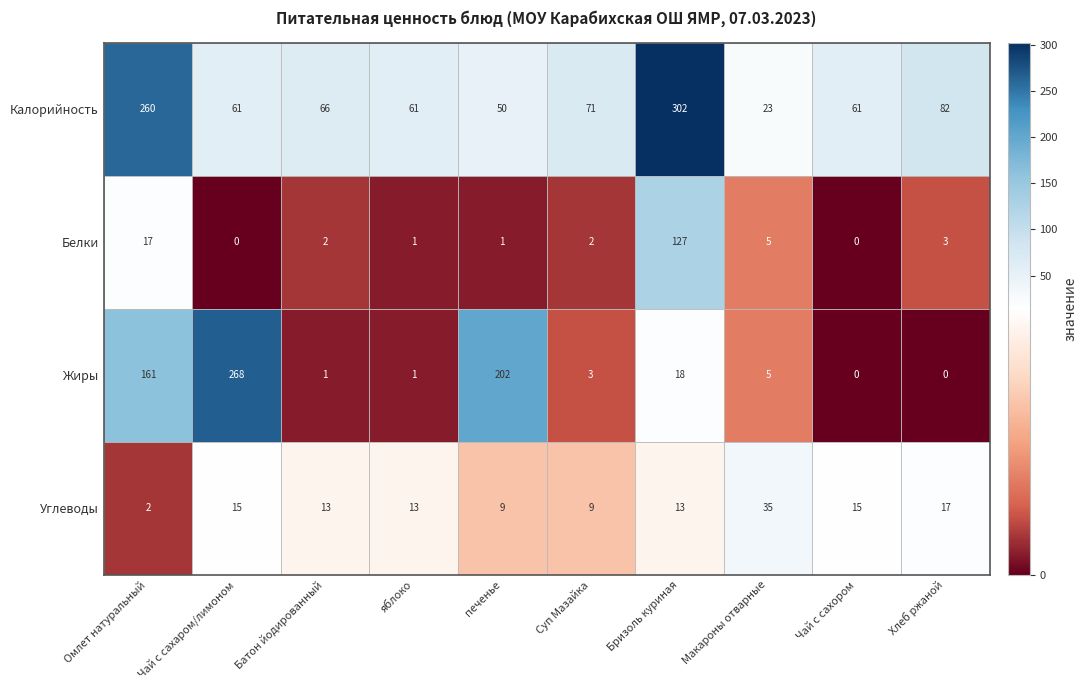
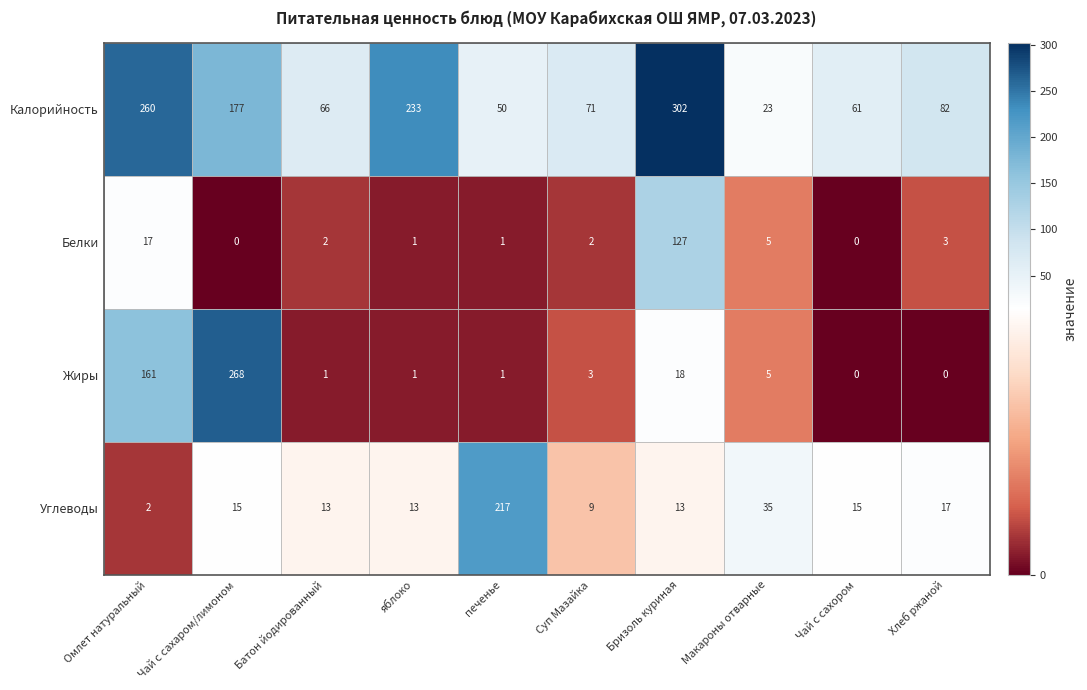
  {
    "Калорийность": {
      "Омлет натуральный": 260,
-     "Чай с сахаром/лимоном": 61,
+     "Чай с сахаром/лимоном": 177,
      "Батон йодированный": 66,
-     "яблоко": 61,
+     "яблоко": 233,
      "печенье": 50,
      "Суп Мазайка": 71,
      "Бризоль куриная": 302,
      "Макароны отварные": 23,
      "Чай с сахором": 61,
      "Хлеб ржаной": 82
    },
    "Белки": {
      "Омлет натуральный": 17,
      "Чай с сахаром/лимоном": 0,
      "Батон йодированный": 2,
      "яблоко": 1,
      "печенье": 1,
      "Суп Мазайка": 2,
      "Бризоль куриная": 127,
      "Макароны отварные": 5,
      "Чай с сахором": 0,
      "Хлеб ржаной": 3
    },
    "Жиры": {
      "Омлет натуральный": 161,
      "Чай с сахаром/лимоном": 268,
      "Батон йодированный": 1,
      "яблоко": 1,
-     "печенье": 202,
+     "печенье": 1,
      "Суп Мазайка": 3,
      "Бризоль куриная": 18,
      "Макароны отварные": 5,
      "Чай с сахором": 0,
      "Хлеб ржаной": 0
    },
    "Углеводы": {
      "Омлет натуральный": 2,
      "Чай с сахаром/лимоном": 15,
      "Батон йодированный": 13,
      "яблоко": 13,
-     "печенье": 9,
+     "печенье": 217,
      "Суп Мазайка": 9,
      "Бризоль куриная": 13,
      "Макароны отварные": 35,
      "Чай с сахором": 15,
      "Хлеб ржаной": 17
    }
  }
